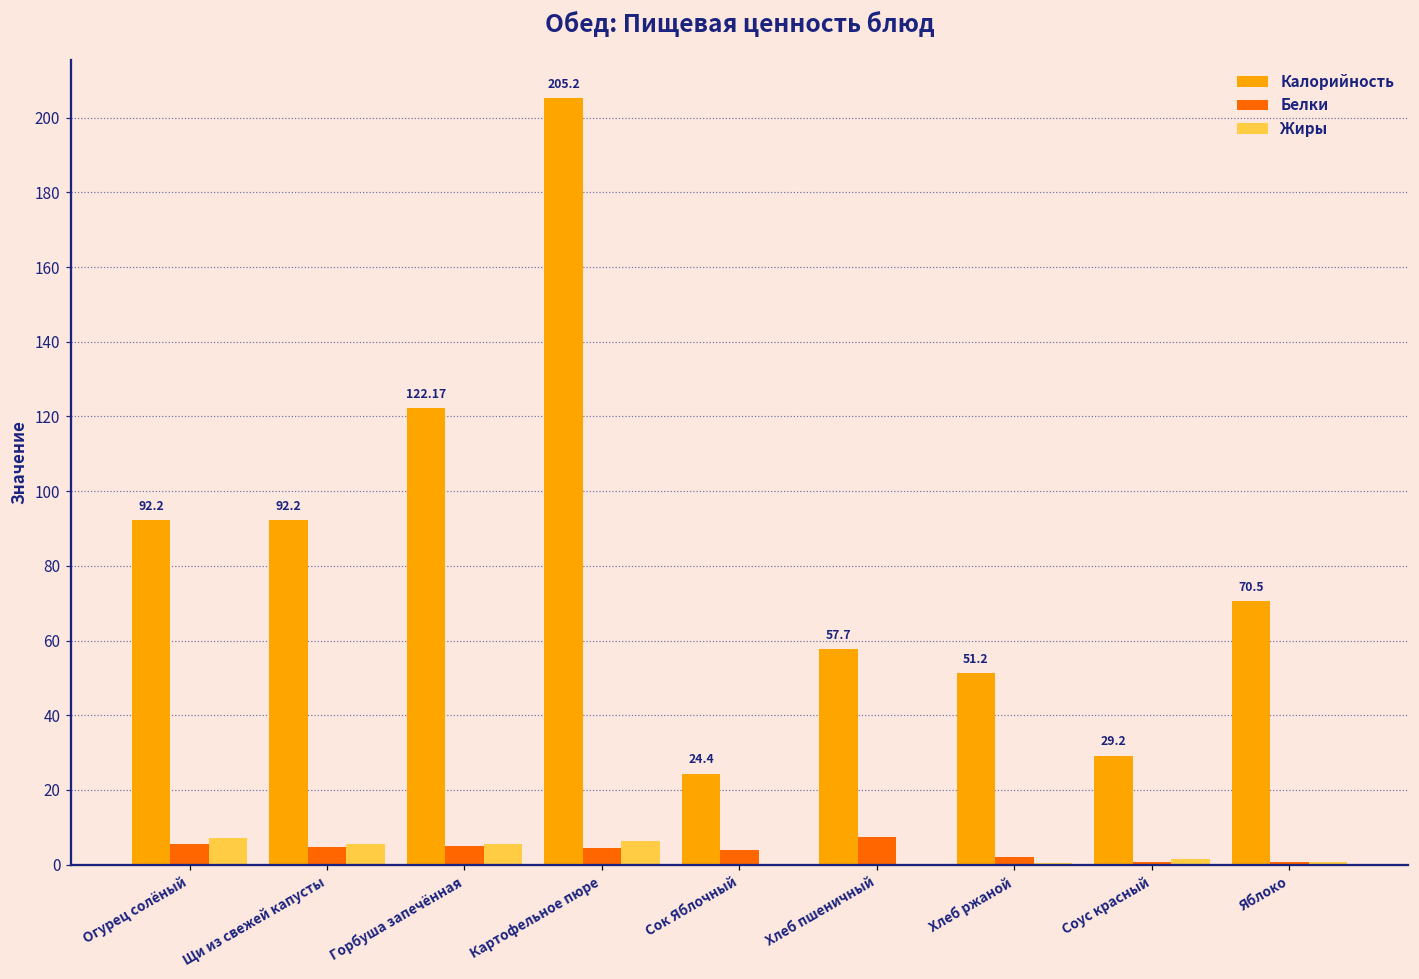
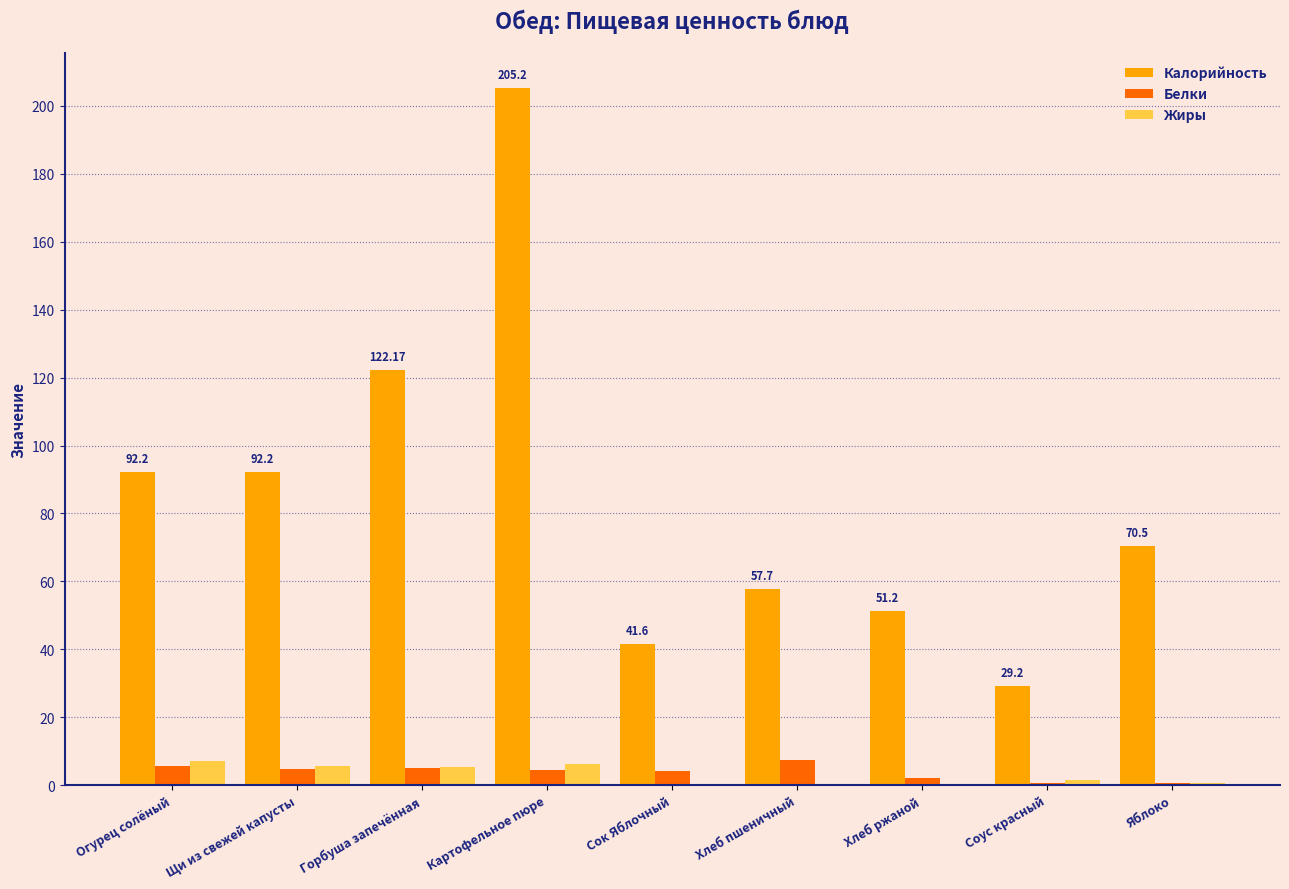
  {
    "Калорийность": {
      "Огурец солёный": 92.2,
      "Щи из свежей капусты": 92.2,
      "Горбуша запечённая": 122.17,
      "Картофельное пюре": 205.2,
-     "Сок Яблочный": 24.4,
+     "Сок Яблочный": 41.6,
      "Хлеб пшеничный": 57.7,
      "Хлеб ржаной": 51.2,
      "Соус красный": 29.2,
      "Яблоко": 70.5
    },
    "Белки": {
      "Огурец солёный": 6,
      "Щи из свежей капусты": 5,
      "Горбуша запечённая": 5,
      "Картофельное пюре": 4,
      "Сок Яблочный": 4,
      "Хлеб пшеничный": 8,
      "Хлеб ржаной": 2
    },
    "Жиры": {
      "Огурец солёный": 7,
      "Щи из свежей капусты": 6,
      "Горбуша запечённая": 5,
      "Картофельное пюре": 6,
      "Соус красный": 2
    }
  }
